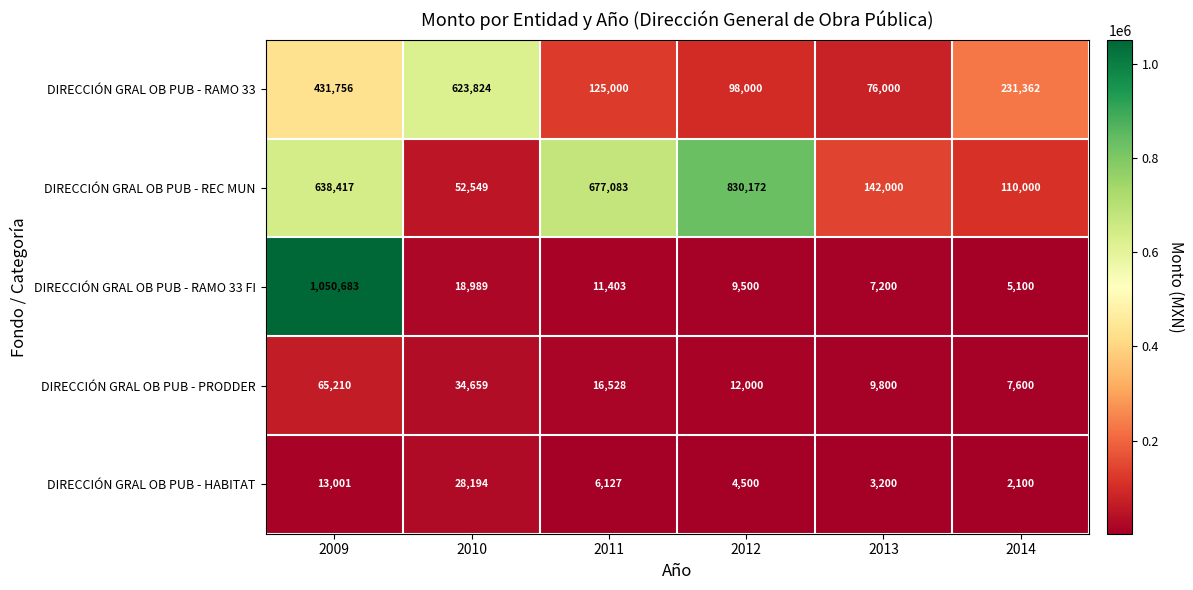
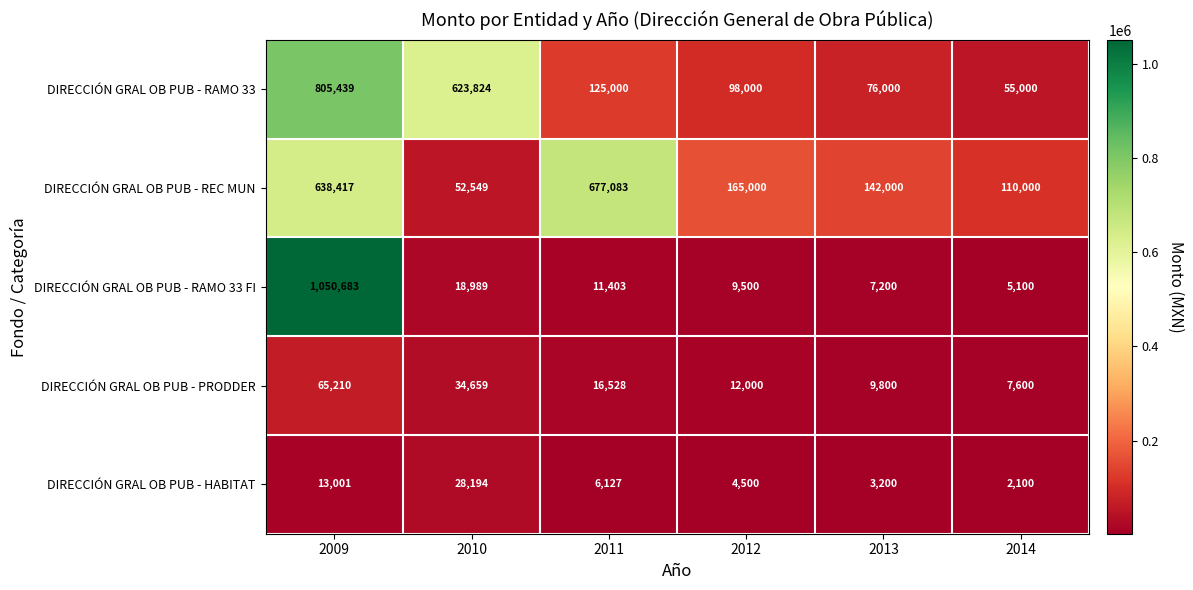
  {
    "DIRECCIÓN GRAL OB PUB - RAMO 33": {
-     "2009": "431,756",
+     "2009": "805,439",
      "2010": "623,824",
      "2011": "125,000",
      "2012": "98,000",
      "2013": "76,000",
-     "2014": "231,362"
+     "2014": "55,000"
    },
    "DIRECCIÓN GRAL OB PUB - REC MUN": {
      "2009": "638,417",
      "2010": "52,549",
      "2011": "677,083",
-     "2012": "830,172",
+     "2012": "165,000",
      "2013": "142,000",
      "2014": "110,000"
    },
    "DIRECCIÓN GRAL OB PUB - RAMO 33 FI": {
      "2009": "1,050,683",
      "2010": "18,989",
      "2011": "11,403",
      "2012": "9,500",
      "2013": "7,200",
      "2014": "5,100"
    },
    "DIRECCIÓN GRAL OB PUB - PRODDER": {
      "2009": "65,210",
      "2010": "34,659",
      "2011": "16,528",
      "2012": "12,000",
      "2013": "9,800",
      "2014": "7,600"
    },
    "DIRECCIÓN GRAL OB PUB - HABITAT": {
      "2009": "13,001",
      "2010": "28,194",
      "2011": "6,127",
      "2012": "4,500",
      "2013": "3,200",
      "2014": "2,100"
    }
  }
